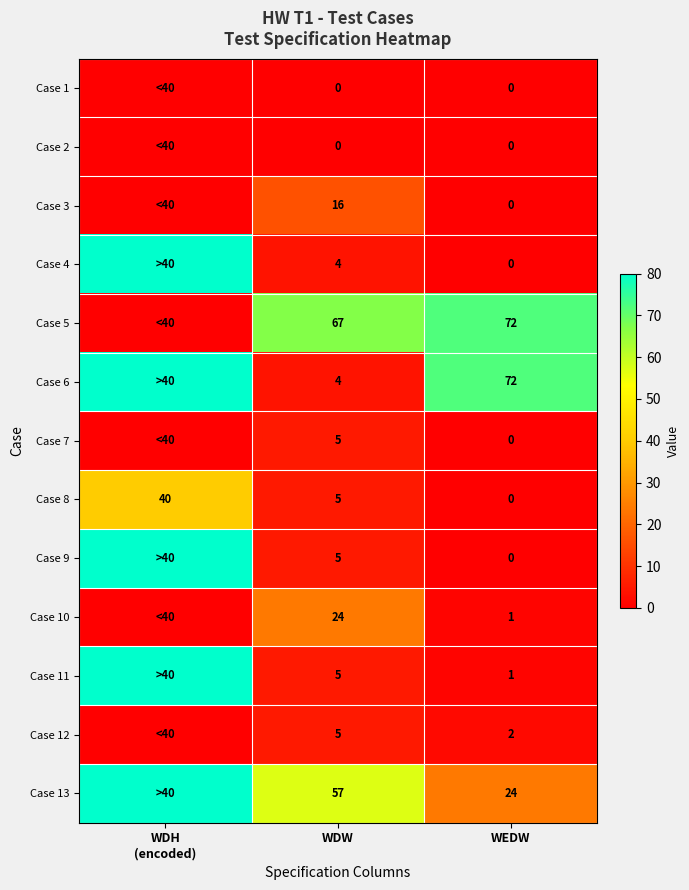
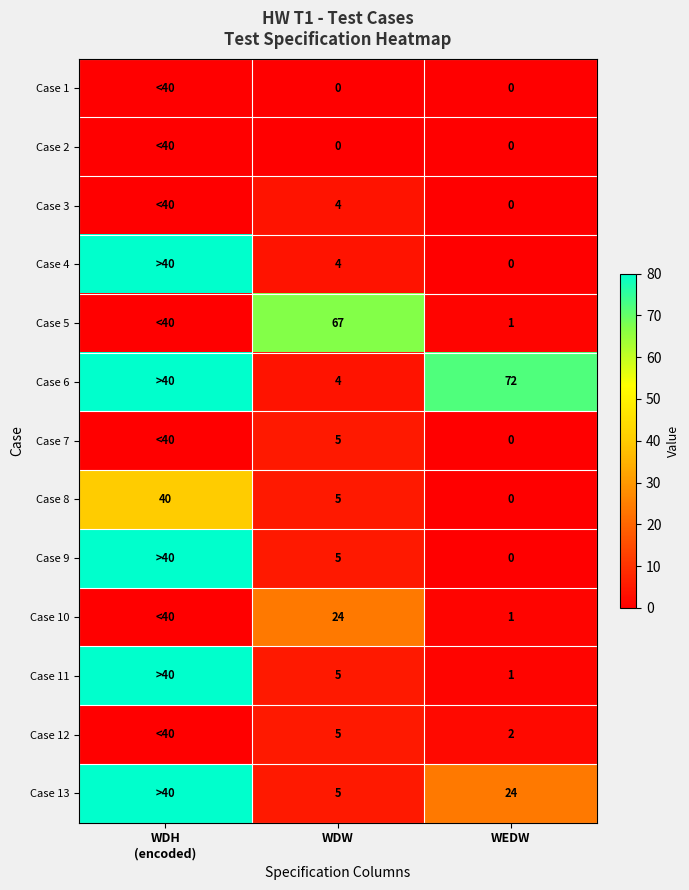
  {
    "Case 1": {
      "WDH (encoded)": 40,
      "WDW": 0,
      "WEDW": 0
    },
    "Case 2": {
      "WDH (encoded)": 40,
      "WDW": 0,
      "WEDW": 0
    },
    "Case 3": {
      "WDH (encoded)": 40,
-     "WDW": 16,
+     "WDW": 4,
      "WEDW": 0
    },
    "Case 4": {
      "WDH (encoded)": 40,
      "WDW": 4,
      "WEDW": 0
    },
    "Case 5": {
      "WDH (encoded)": 40,
      "WDW": 67,
-     "WEDW": 72
+     "WEDW": 1
    },
    "Case 6": {
      "WDH (encoded)": 40,
      "WDW": 4,
      "WEDW": 72
    },
    "Case 7": {
      "WDH (encoded)": 40,
      "WDW": 5,
      "WEDW": 0
    },
    "Case 8": {
      "WDH (encoded)": 40,
      "WDW": 5,
      "WEDW": 0
    },
    "Case 9": {
      "WDH (encoded)": 40,
      "WDW": 5,
      "WEDW": 0
    },
    "Case 10": {
      "WDH (encoded)": 40,
      "WDW": 24,
      "WEDW": 1
    },
    "Case 11": {
      "WDH (encoded)": 40,
      "WDW": 5,
      "WEDW": 1
    },
    "Case 12": {
      "WDH (encoded)": 40,
      "WDW": 5,
      "WEDW": 2
    },
    "Case 13": {
      "WDH (encoded)": 40,
-     "WDW": 57,
+     "WDW": 5,
      "WEDW": 24
    }
  }
